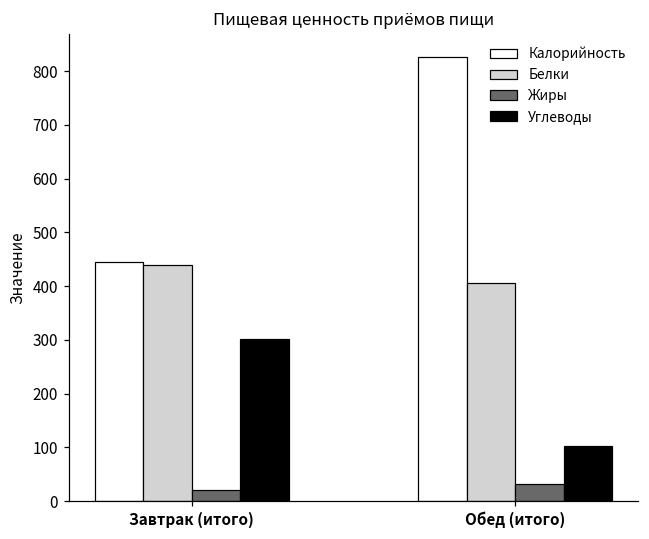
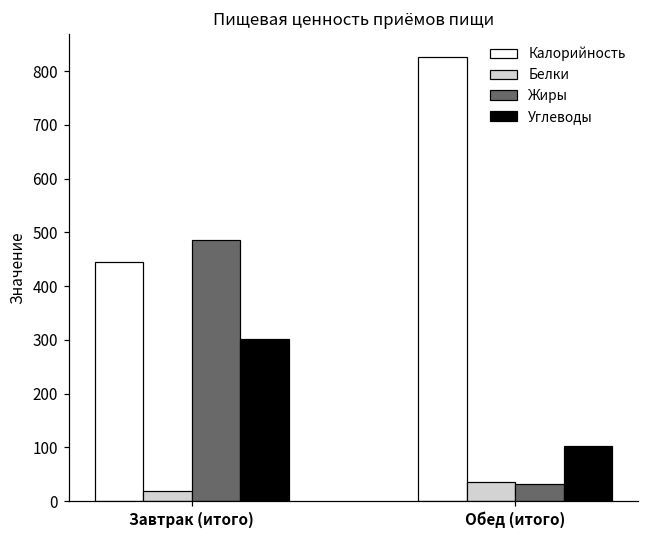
  {
    "Калорийность": {
      "Завтрак (итого)": 440,
      "Обед (итого)": 830
    },
    "Белки": {
-     "Завтрак (итого)": 440,
-     "Обед (итого)": 410
+     "Завтрак (итого)": 20,
+     "Обед (итого)": 30
    },
    "Жиры": {
-     "Завтрак (итого)": 20,
+     "Завтрак (итого)": 490,
      "Обед (итого)": 30
    },
    "Углеводы": {
      "Завтрак (итого)": 300,
      "Обед (итого)": 100
    }
  }
